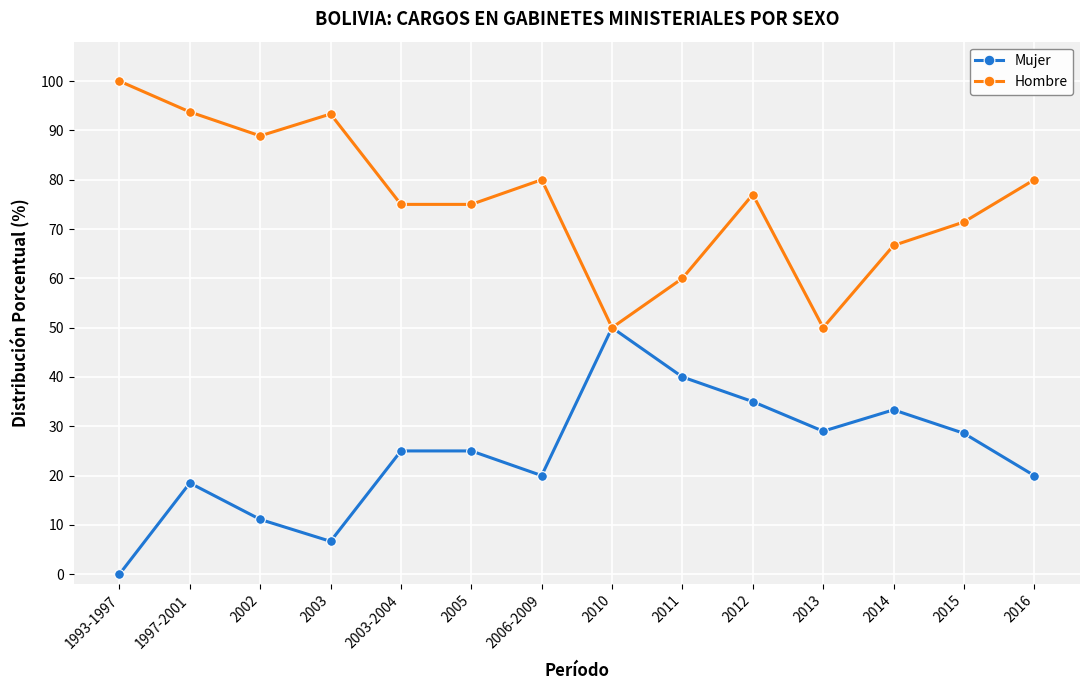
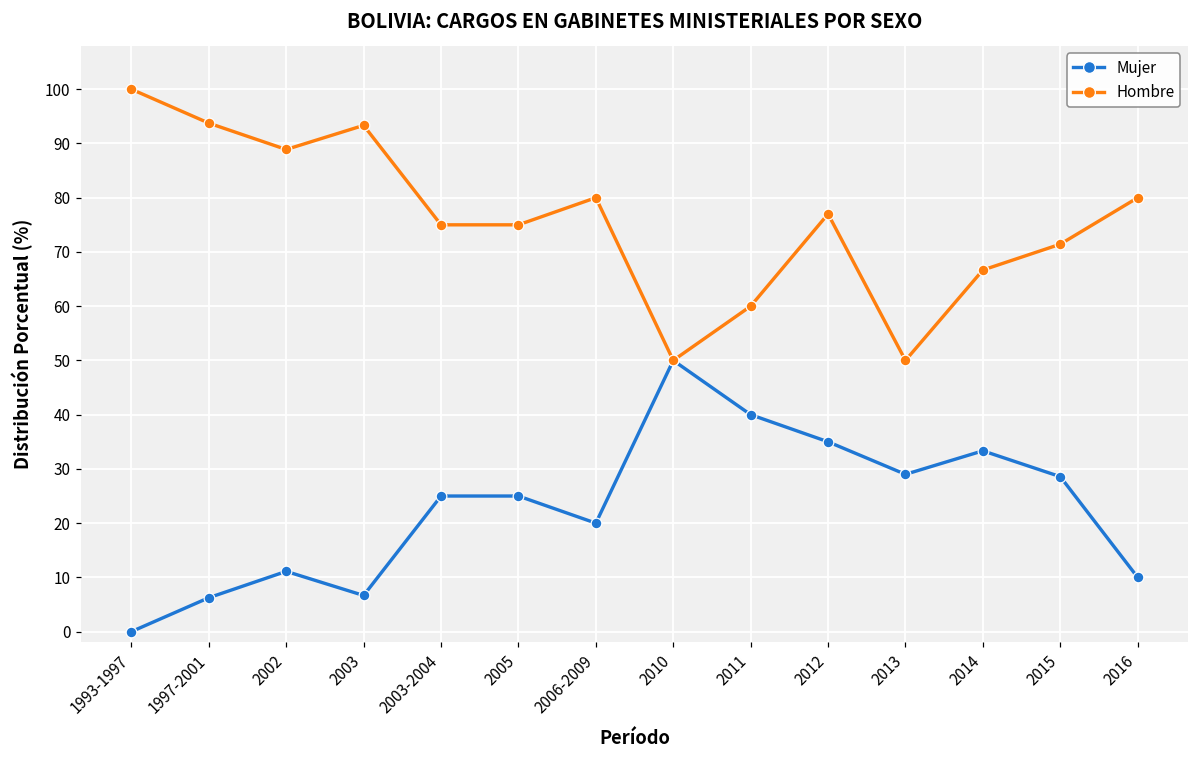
  {
    "Mujer": {
      "1993-1997": 0,
-     "1997-2001": 19,
+     "1997-2001": 6,
      "2002": 11,
      "2003": 7,
      "2003-2004": 25,
      "2005": 25,
      "2006-2009": 20,
      "2011": 40,
      "2012": 35,
      "2013": 29,
      "2014": 33,
      "2015": 29,
-     "2016": 20
+     "2016": 10
    },
    "Hombre": {
      "1993-1997": 100,
      "1997-2001": 94,
      "2002": 89,
      "2003": 93,
      "2003-2004": 75,
      "2005": 75,
      "2006-2009": 80,
      "2011": 60,
      "2012": 77,
      "2013": 50,
      "2014": 67,
      "2015": 71,
      "2016": 80
    }
  }
